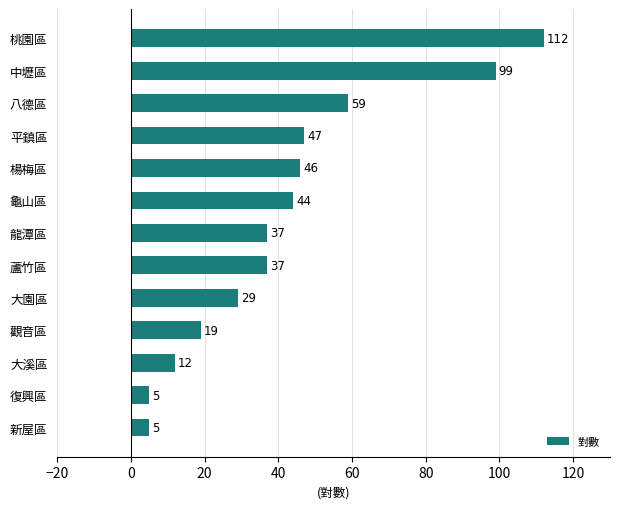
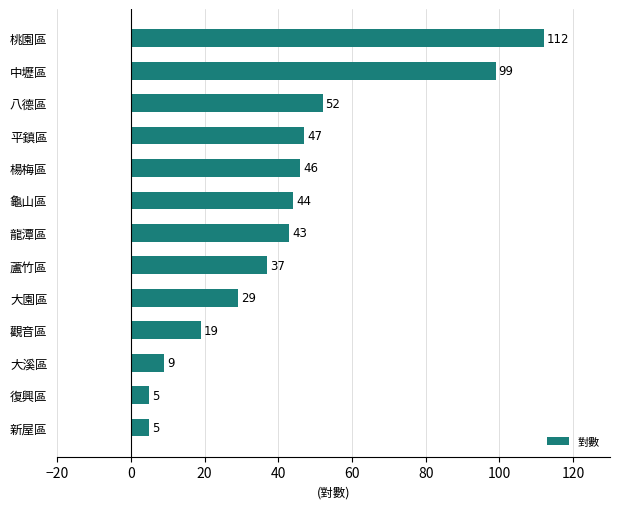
  {
    "桃園區": 112,
    "中壢區": 99,
-   "八德區": 59,
+   "八德區": 52,
    "平鎮區": 47,
    "楊梅區": 46,
    "龜山區": 44,
-   "龍潭區": 37,
+   "龍潭區": 43,
    "蘆竹區": 37,
    "大園區": 29,
    "觀音區": 19,
-   "大溪區": 12,
+   "大溪區": 9,
    "復興區": 5,
    "新屋區": 5
  }
